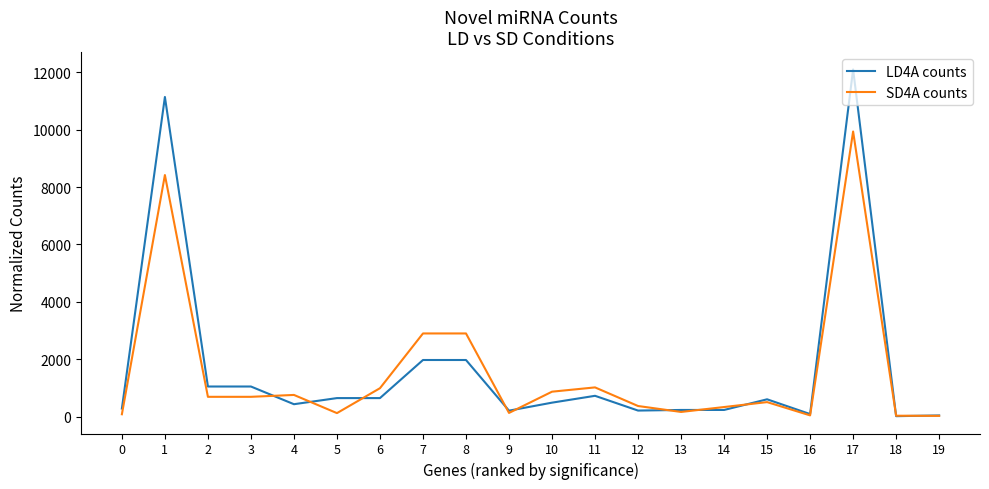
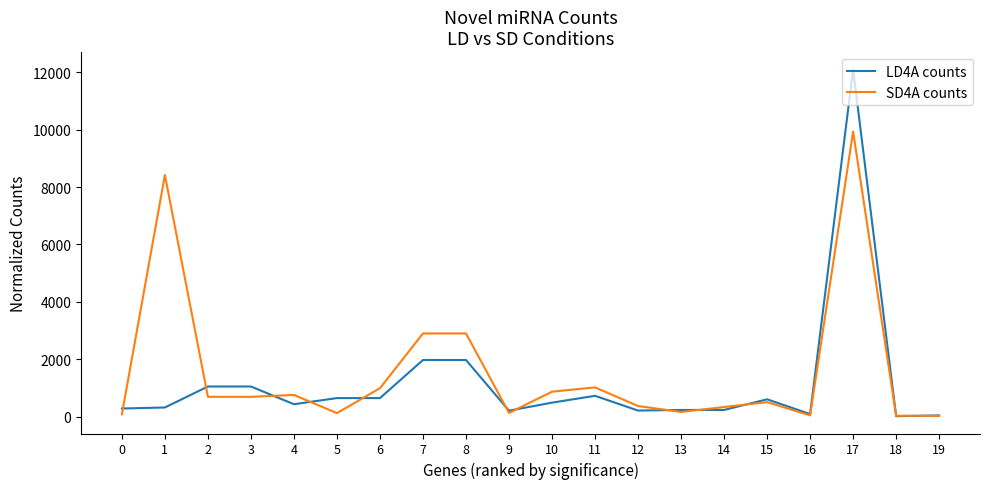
  {
    "LD4A counts": {
      "0": 300,
-     "1": 11100,
+     "1": 300,
      "2": 1000,
      "3": 1000,
      "4": 400,
      "5": 600,
      "6": 600,
      "7": 2000,
      "8": 2000,
      "10": 500,
      "11": 700,
      "12": 200,
      "14": 200,
      "15": 600
    },
    "SD4A counts": {
      "0": 100,
      "1": 8400,
      "2": 700,
      "3": 700,
      "4": 800,
      "5": 100,
      "6": 1000,
      "7": 2900,
      "8": 2900,
      "10": 900,
      "11": 1000,
      "12": 400,
      "14": 300,
      "15": 500,
      "17": 9900
    }
  }
